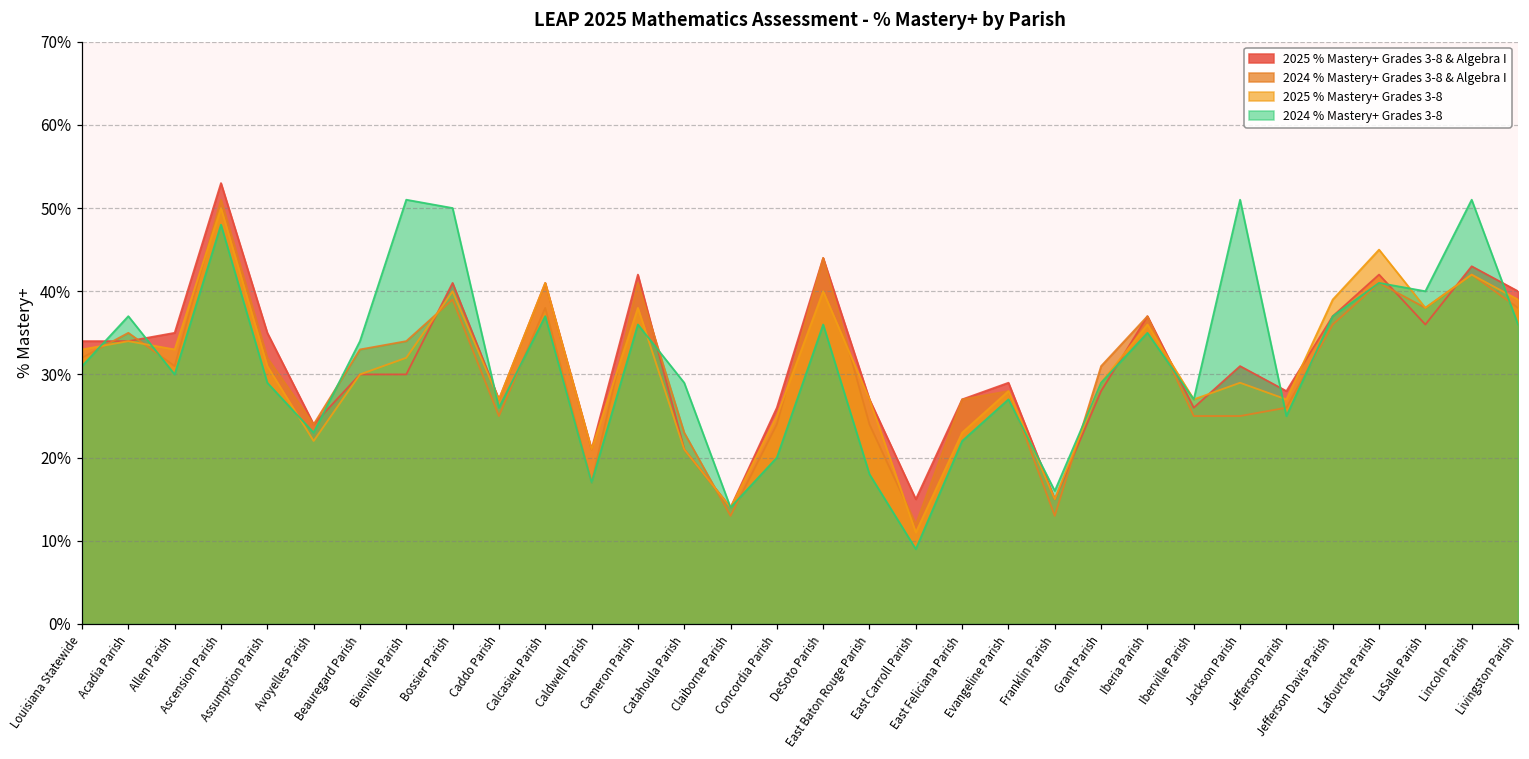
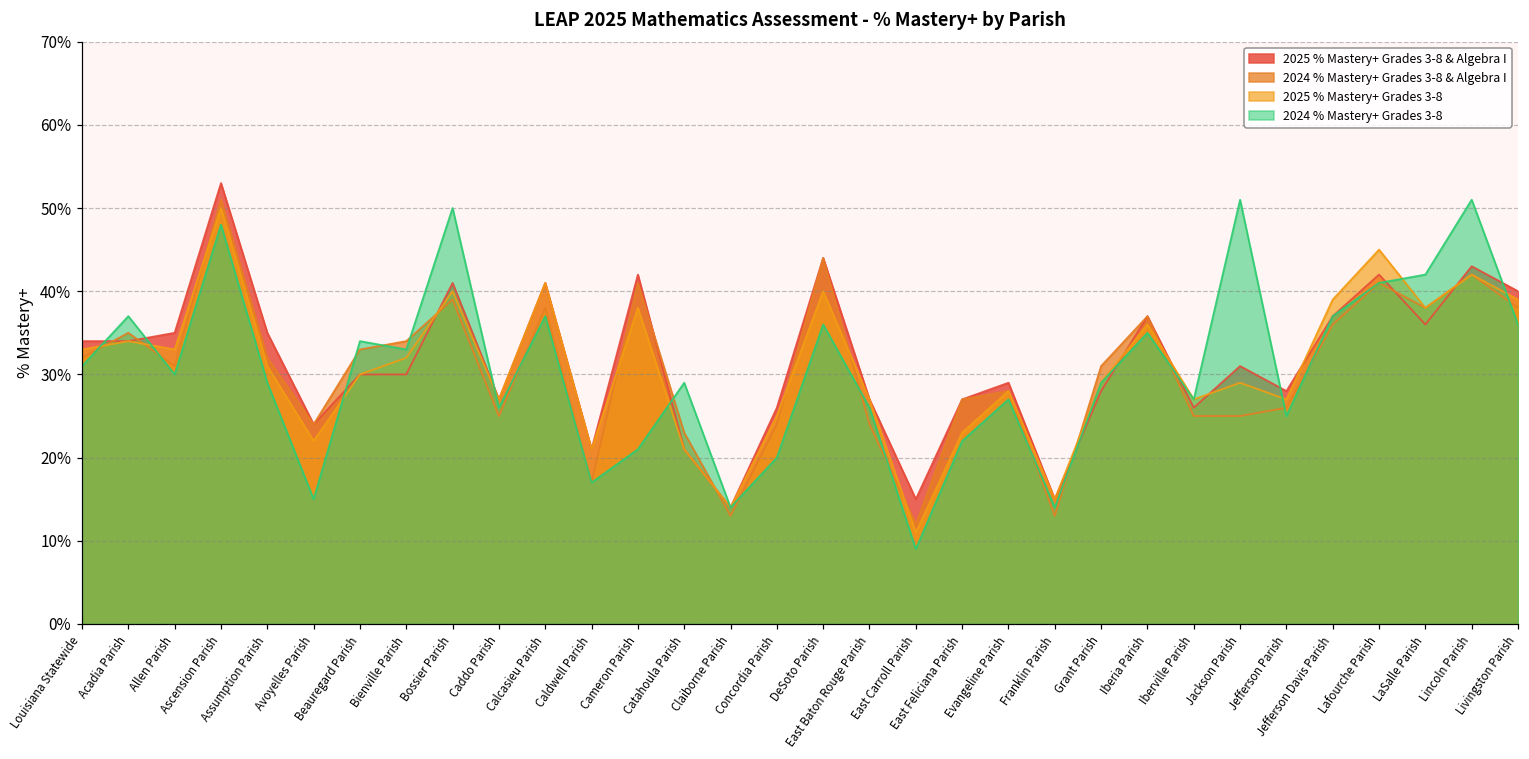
  {
    "2024 % Mastery+ Grades 3-8": {
      "Louisiana Statewide": "31%",
      "Acadia Parish": "37%",
      "Allen Parish": "30%",
      "Ascension Parish": "48%",
      "Assumption Parish": "29%",
-     "Avoyelles Parish": "23%",
+     "Avoyelles Parish": "15%",
      "Beauregard Parish": "34%",
-     "Bienville Parish": "51%",
+     "Bienville Parish": "33%",
      "Bossier Parish": "50%",
      "Caddo Parish": "26%",
      "Calcasieu Parish": "37%",
-     "Cameron Parish": "36%",
+     "Cameron Parish": "21%",
      "Catahoula Parish": "29%",
      "Concordia Parish": "20%",
      "DeSoto Parish": "36%",
-     "East Baton Rouge Parish": "18%",
+     "East Baton Rouge Parish": "26%",
      "East Carroll Parish": "9%",
      "East Feliciana Parish": "22%",
      "Evangeline Parish": "27%",
-     "Franklin Parish": "16%",
+     "Franklin Parish": "14%",
      "Iberia Parish": "35%",
      "Jackson Parish": "51%",
      "Jefferson Parish": "25%",
-     "LaSalle Parish": "40%",
+     "LaSalle Parish": "42%",
      "Lincoln Parish": "51%",
      "Livingston Parish": "36%"
    }
  }
